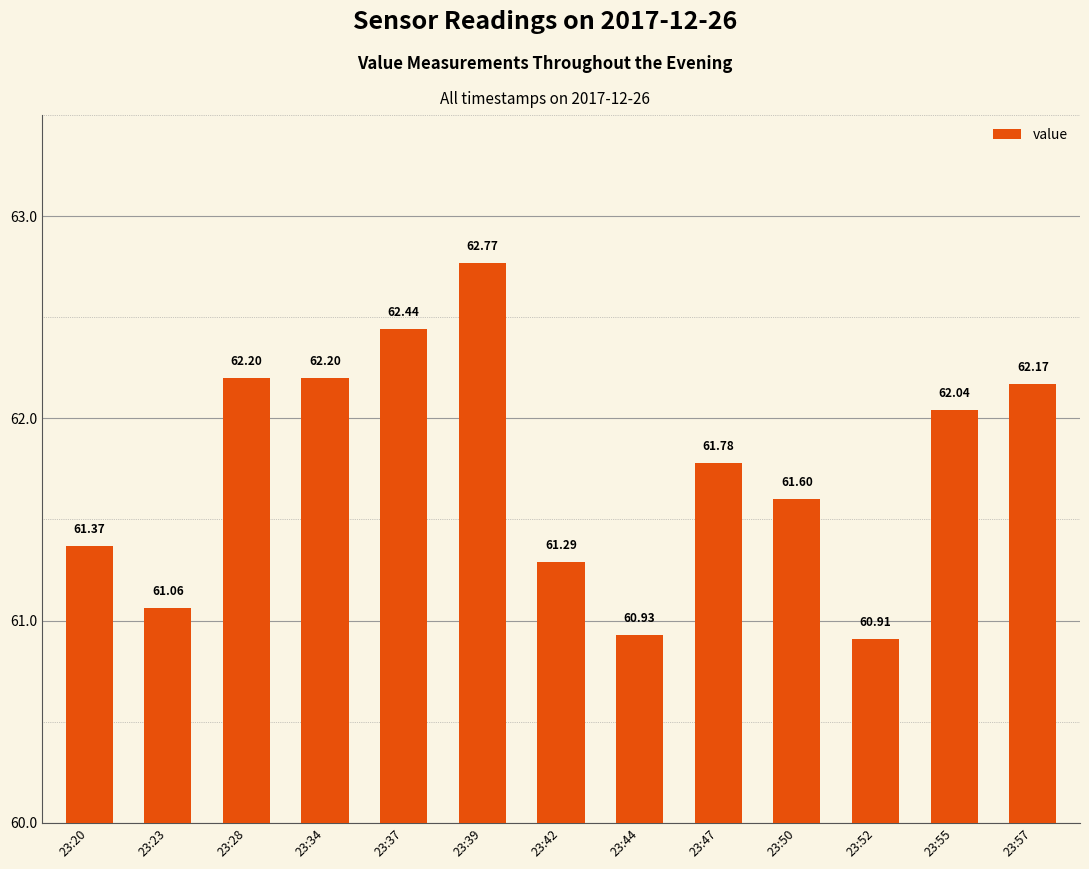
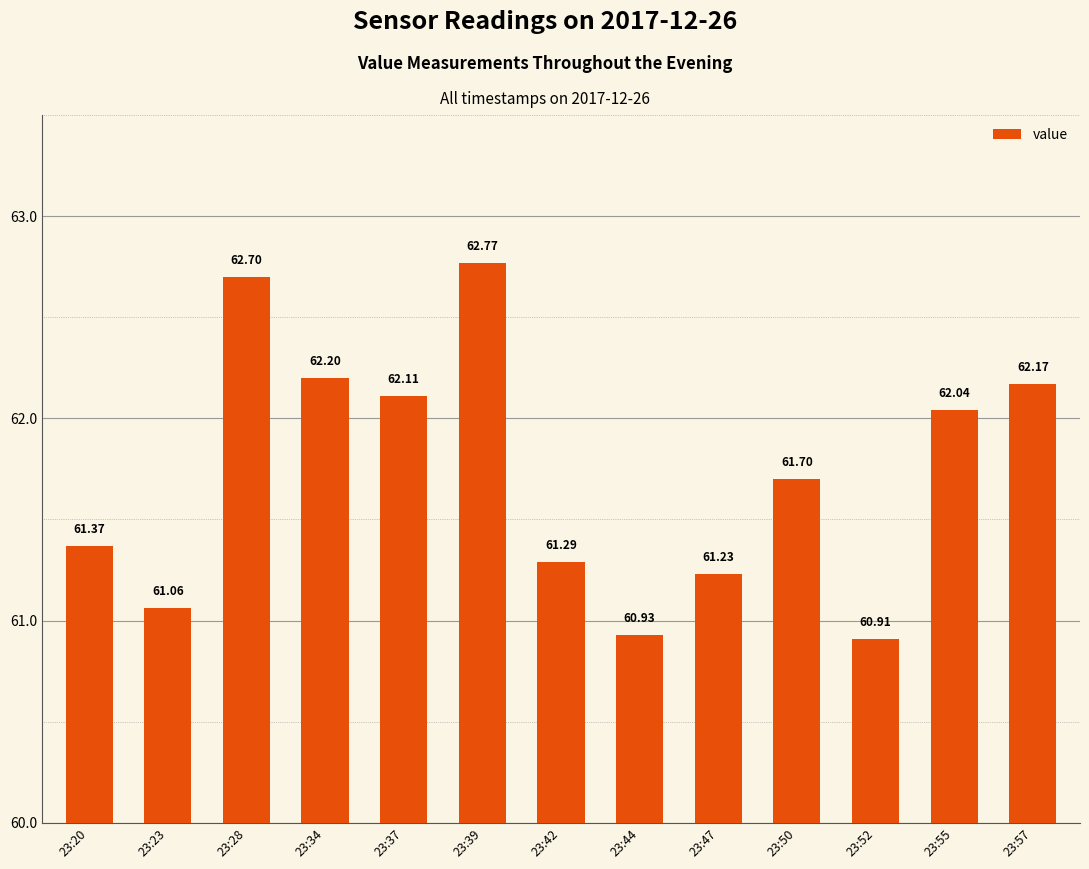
  {
    "23:20": 61.37,
    "23:23": 61.06,
-   "23:28": 62.20,
+   "23:28": 62.70,
    "23:34": 62.20,
-   "23:37": 62.44,
+   "23:37": 62.11,
    "23:39": 62.77,
    "23:42": 61.29,
    "23:44": 60.93,
-   "23:47": 61.78,
-   "23:50": 61.60,
+   "23:47": 61.23,
+   "23:50": 61.70,
    "23:52": 60.91,
    "23:55": 62.04,
    "23:57": 62.17
  }
